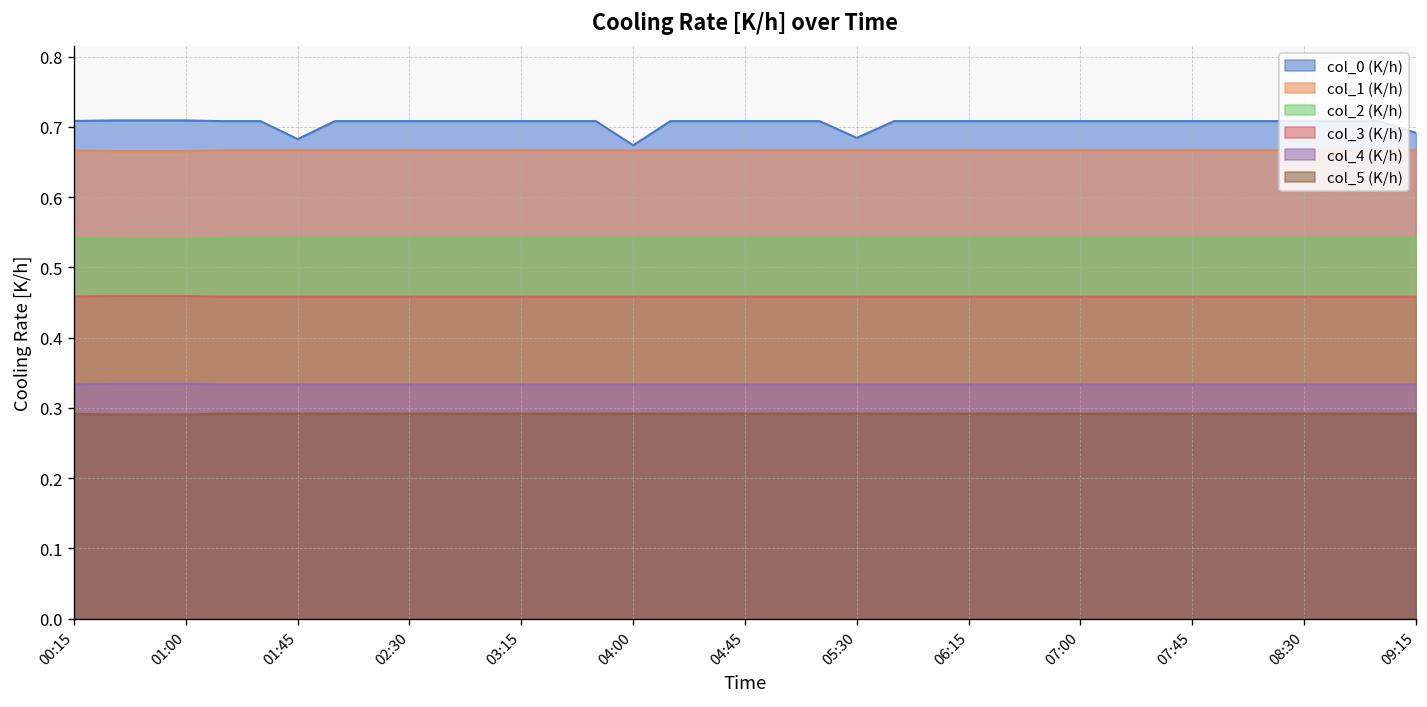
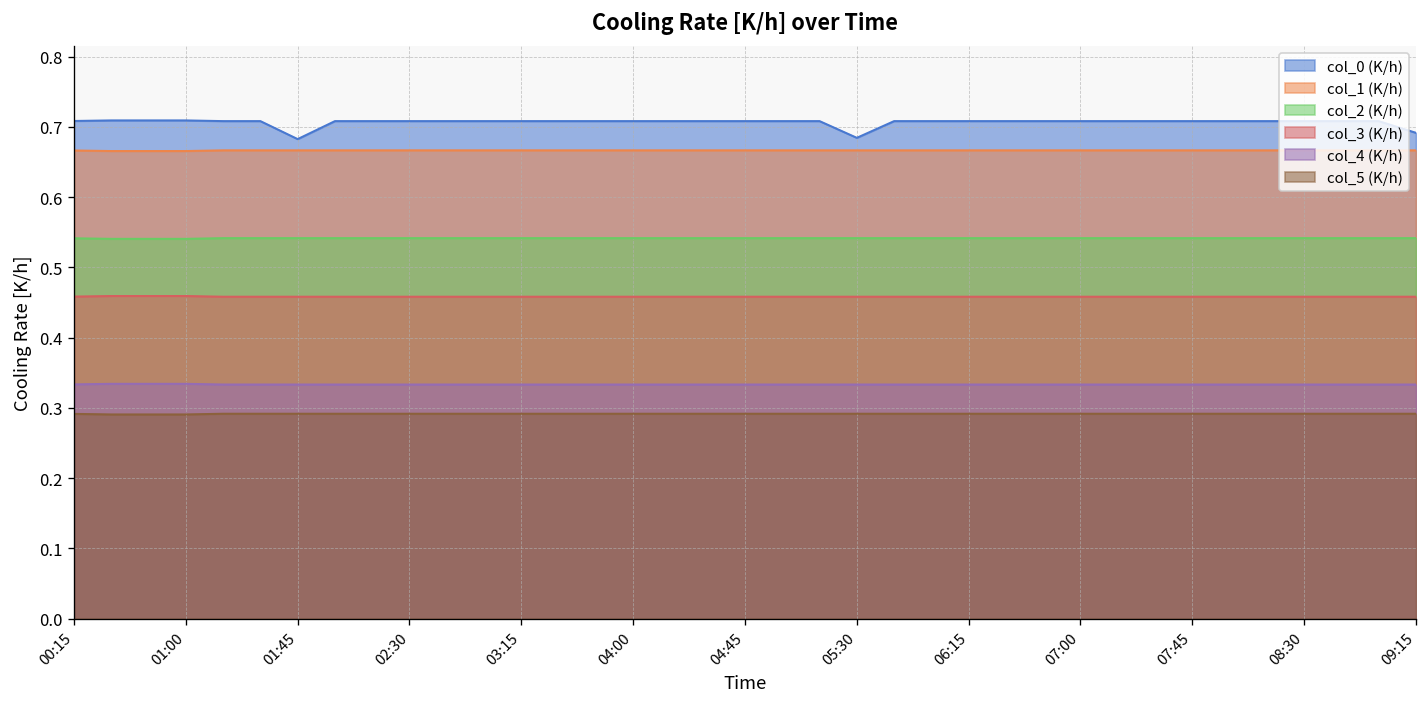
  {
    "col_0 (K/h)": {
      "00:15": 0.71,
      "01:00": 0.71,
      "01:45": 0.68,
      "02:30": 0.71,
      "03:15": 0.71,
-     "04:00": 0.67,
+     "04:00": 0.71,
      "04:45": 0.71,
      "05:30": 0.68,
      "06:15": 0.71,
      "07:00": 0.71,
      "07:45": 0.71,
      "09:15": 0.69
    },
    "col_2 (K/h)": {
      "00:15": 0.54,
      "01:00": 0.54,
      "01:45": 0.54,
      "02:30": 0.54,
      "03:15": 0.54,
      "04:00": 0.54,
      "04:45": 0.54,
      "05:30": 0.54,
      "06:15": 0.54,
      "07:00": 0.54,
      "07:45": 0.54,
      "08:30": 0.54,
      "09:15": 0.54
    },
    "col_4 (K/h)": {
      "00:15": 0.33,
      "01:00": 0.33,
      "01:45": 0.33,
      "02:30": 0.33,
      "03:15": 0.33,
      "04:00": 0.33,
      "04:45": 0.33,
      "05:30": 0.33,
      "06:15": 0.33,
      "07:00": 0.33,
      "07:45": 0.33,
      "08:30": 0.33,
      "09:15": 0.33
    },
    "col_5 (K/h)": {
      "00:15": 0.29,
      "01:00": 0.29,
      "01:45": 0.29,
      "02:30": 0.29,
      "03:15": 0.29,
      "04:00": 0.29,
      "04:45": 0.29,
      "05:30": 0.29,
      "06:15": 0.29,
      "07:00": 0.29,
      "07:45": 0.29,
      "08:30": 0.29,
      "09:15": 0.29
    }
  }
